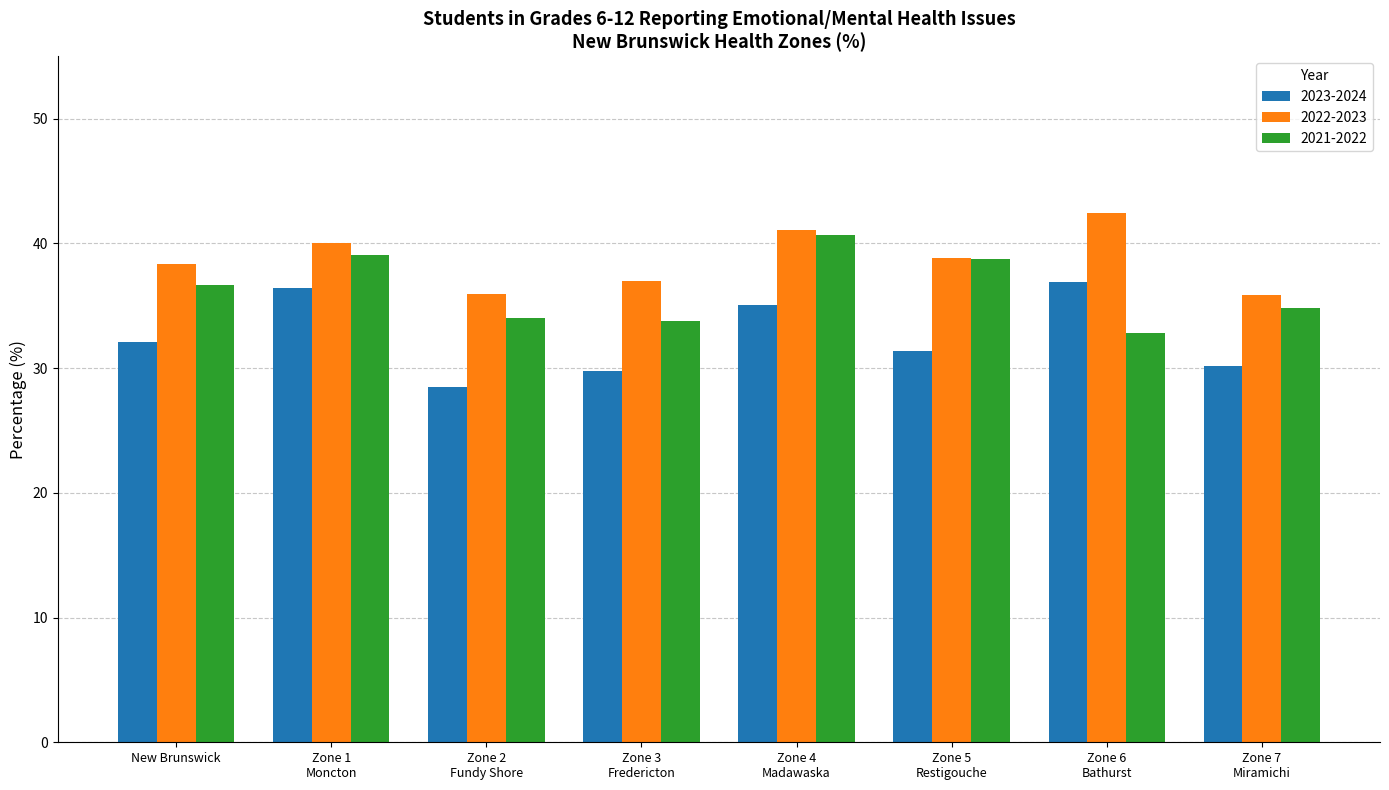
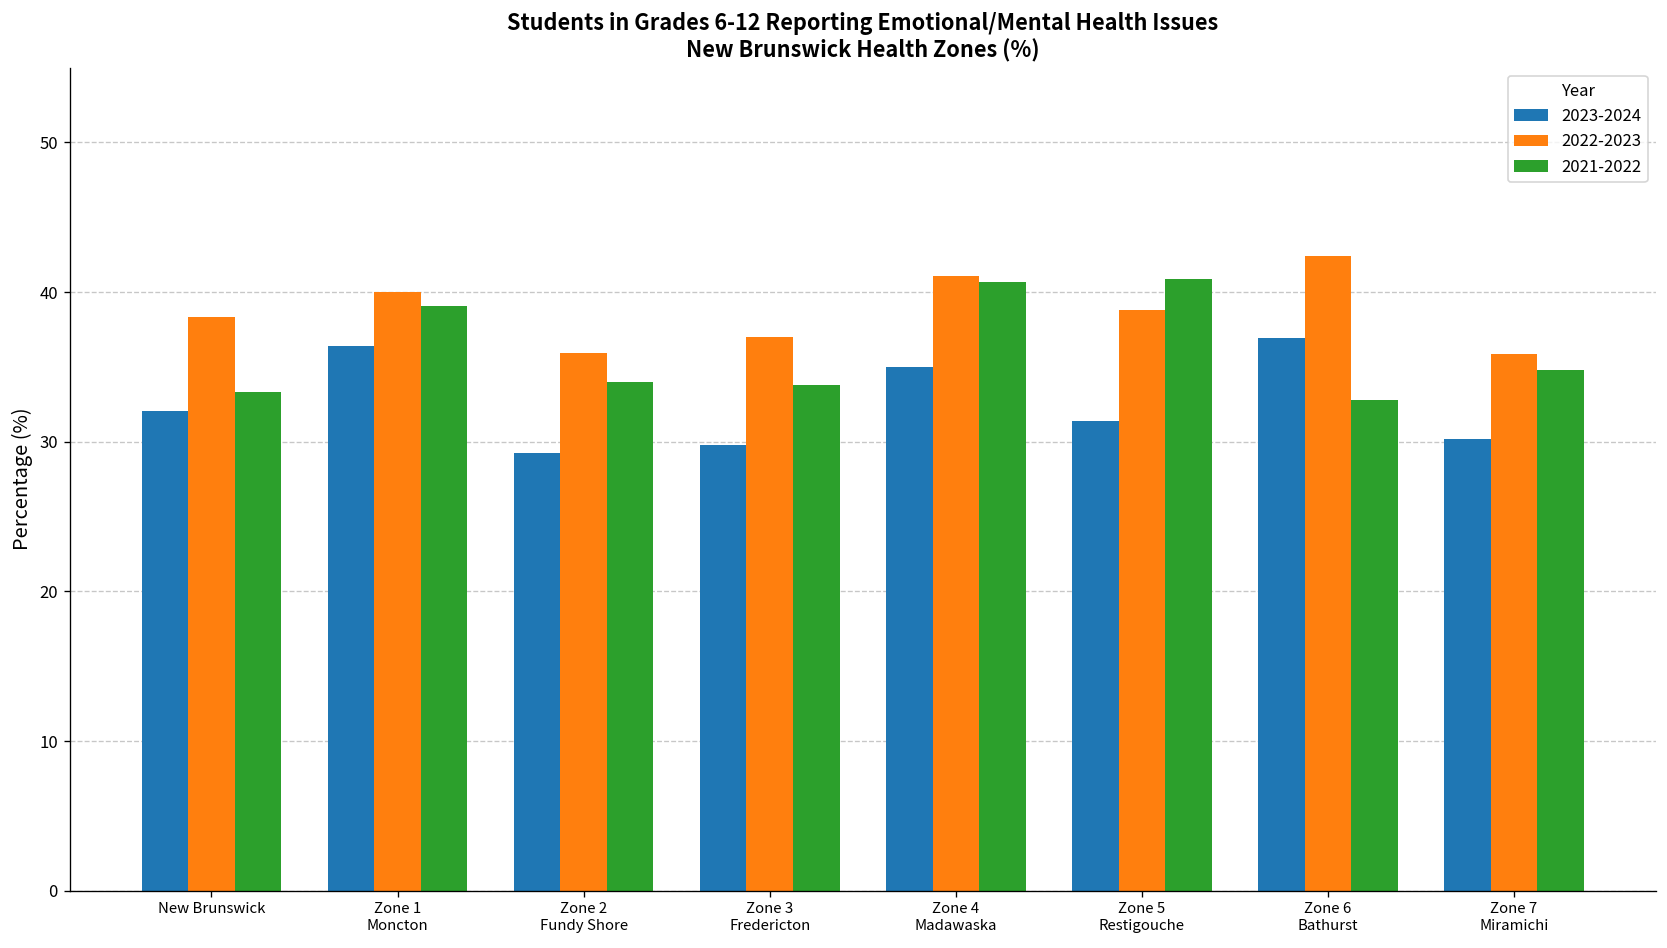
  {
    "2023-2024": {
      "New Brunswick": 32.1,
      "Zone 1 Moncton": 36.4,
-     "Zone 2 Fundy Shore": 28.5,
+     "Zone 2 Fundy Shore": 29.3,
      "Zone 3 Fredericton": 29.8,
      "Zone 4 Madawaska": 35.0,
      "Zone 5 Restigouche": 31.4,
      "Zone 6 Bathurst": 36.9,
      "Zone 7 Miramichi": 30.2
    },
    "2022-2023": {
      "New Brunswick": 38.3,
      "Zone 1 Moncton": 40.0,
      "Zone 2 Fundy Shore": 35.9,
      "Zone 3 Fredericton": 37.0,
      "Zone 4 Madawaska": 41.1,
      "Zone 5 Restigouche": 38.8,
      "Zone 6 Bathurst": 42.4,
      "Zone 7 Miramichi": 35.9
    },
    "2021-2022": {
-     "New Brunswick": 36.7,
+     "New Brunswick": 33.4,
      "Zone 1 Moncton": 39.1,
      "Zone 2 Fundy Shore": 34.0,
      "Zone 3 Fredericton": 33.8,
      "Zone 4 Madawaska": 40.7,
-     "Zone 5 Restigouche": 38.8,
+     "Zone 5 Restigouche": 40.9,
      "Zone 6 Bathurst": 32.8,
      "Zone 7 Miramichi": 34.8
    }
  }
